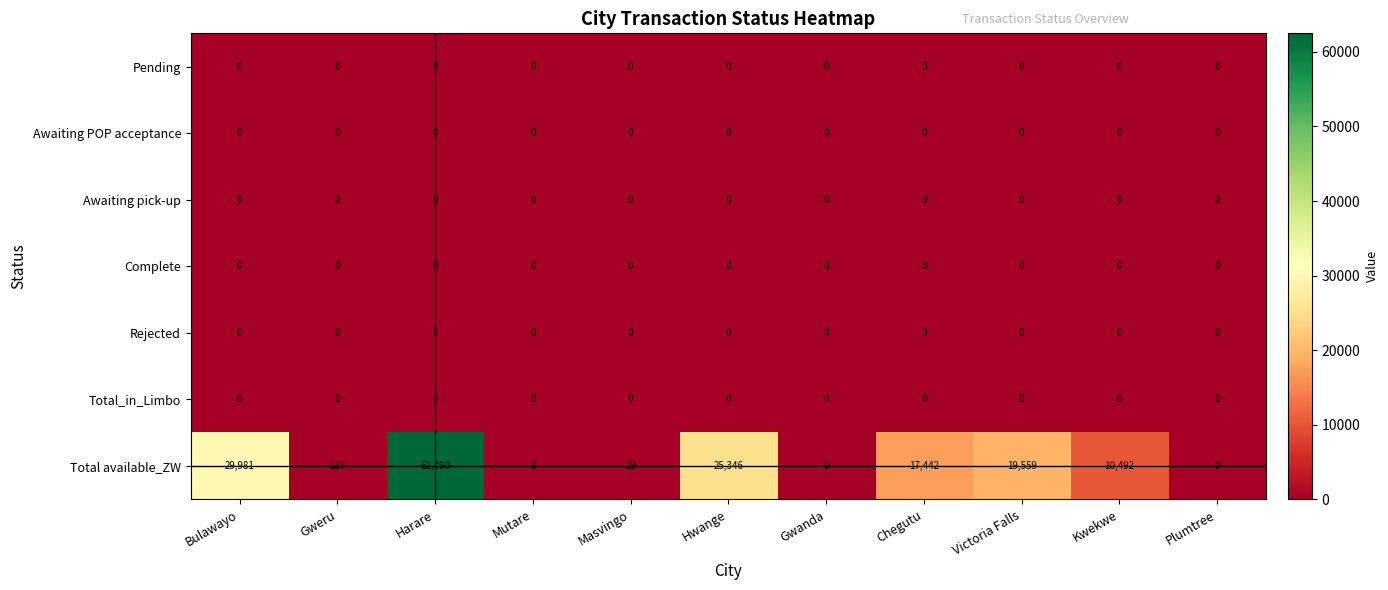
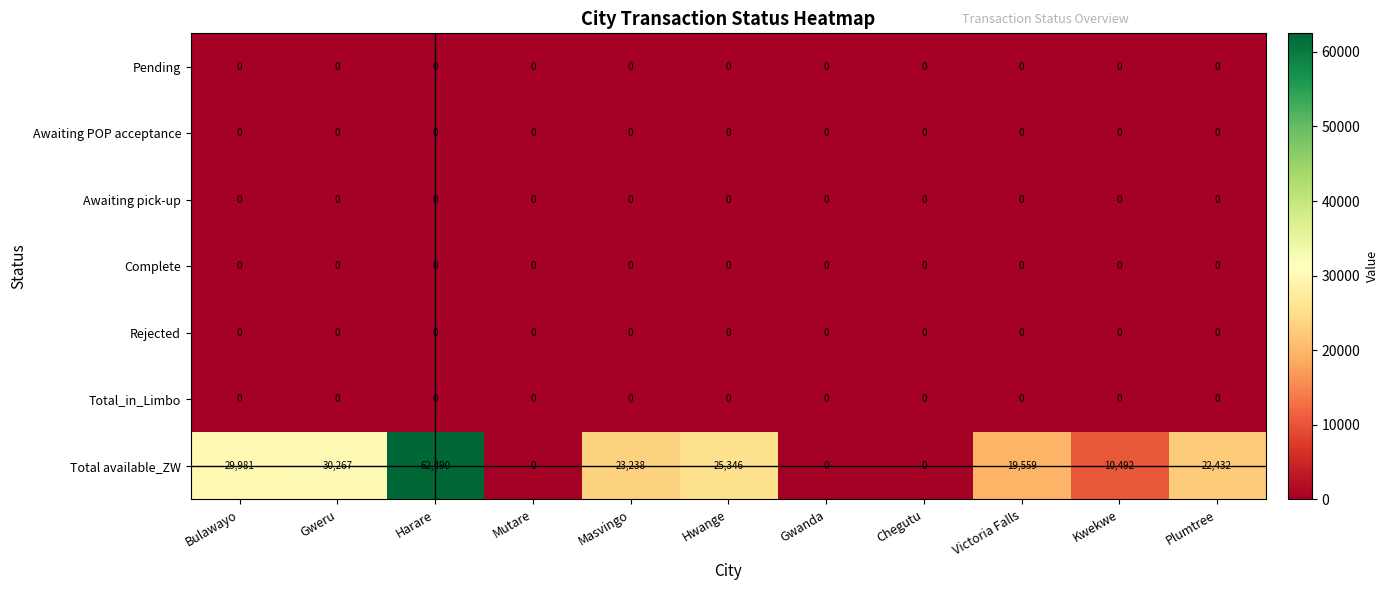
  {
    "Pending": {
      "Bulawayo": "0",
      "Gweru": "0",
      "Harare": "0",
      "Mutare": "0",
      "Masvingo": "0",
      "Hwange": "0",
      "Gwanda": "0",
      "Chegutu": "0",
      "Victoria Falls": "0",
      "Kwekwe": "0",
      "Plumtree": "0"
    },
    "Awaiting POP acceptance": {
      "Bulawayo": "0",
      "Gweru": "0",
      "Harare": "0",
      "Mutare": "0",
      "Masvingo": "0",
      "Hwange": "0",
      "Gwanda": "0",
      "Chegutu": "0",
      "Victoria Falls": "0",
      "Kwekwe": "0",
      "Plumtree": "0"
    },
    "Awaiting pick-up": {
      "Bulawayo": "0",
      "Gweru": "0",
      "Harare": "0",
      "Mutare": "0",
      "Masvingo": "0",
      "Hwange": "0",
      "Gwanda": "0",
      "Chegutu": "0",
      "Victoria Falls": "0",
      "Kwekwe": "0",
      "Plumtree": "0"
    },
    "Complete": {
      "Bulawayo": "0",
      "Gweru": "0",
      "Harare": "0",
      "Mutare": "0",
      "Masvingo": "0",
      "Hwange": "0",
      "Gwanda": "0",
      "Chegutu": "0",
      "Victoria Falls": "0",
      "Kwekwe": "0",
      "Plumtree": "0"
    },
    "Rejected": {
      "Bulawayo": "0",
      "Gweru": "0",
      "Harare": "0",
      "Mutare": "0",
      "Masvingo": "0",
      "Hwange": "0",
      "Gwanda": "0",
      "Chegutu": "0",
      "Victoria Falls": "0",
      "Kwekwe": "0",
      "Plumtree": "0"
    },
    "Total_in_Limbo": {
      "Bulawayo": "0",
      "Gweru": "0",
      "Harare": "0",
      "Mutare": "0",
      "Masvingo": "0",
      "Hwange": "0",
      "Gwanda": "0",
      "Chegutu": "0",
      "Victoria Falls": "0",
      "Kwekwe": "0",
      "Plumtree": "0"
    },
    "Total available_ZW": {
      "Bulawayo": "29,981",
-     "Gweru": "137",
+     "Gweru": "30,267",
      "Harare": "62,490",
      "Mutare": "0",
-     "Masvingo": "29",
+     "Masvingo": "23,238",
      "Hwange": "25,346",
      "Gwanda": "0",
-     "Chegutu": "17,442",
+     "Chegutu": "0",
      "Victoria Falls": "19,559",
      "Kwekwe": "10,492",
-     "Plumtree": "0"
+     "Plumtree": "22,432"
    }
  }
